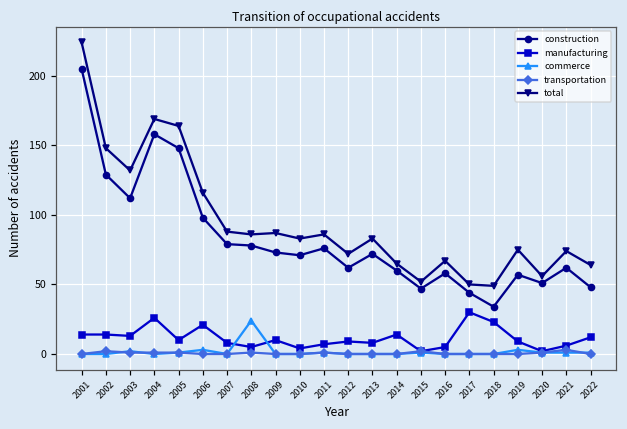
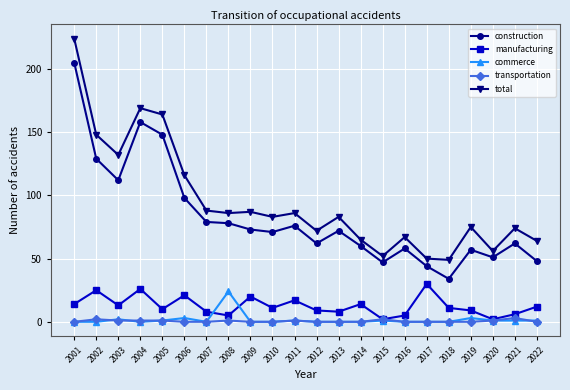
  {
    "manufacturing": {
      "2001": 14,
-     "2002": 14,
+     "2002": 25,
      "2003": 13,
      "2004": 26,
      "2005": 10,
      "2006": 21,
      "2007": 8,
      "2008": 5,
-     "2009": 10,
-     "2010": 4,
-     "2011": 7,
+     "2009": 20,
+     "2010": 11,
+     "2011": 17,
      "2012": 9,
      "2013": 8,
      "2014": 14,
      "2016": 5,
      "2017": 30,
-     "2018": 23,
+     "2018": 11,
      "2019": 9,
      "2021": 6,
      "2022": 12
    },
    "commerce": {
      "2006": 3,
      "2008": 24,
      "2019": 3
    },
    "transportation": {
      "2006": 0,
      "2008": 1,
      "2019": 0
    }
  }
